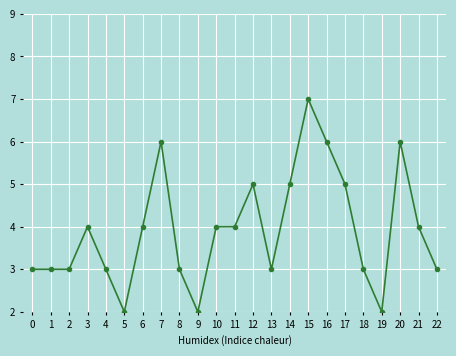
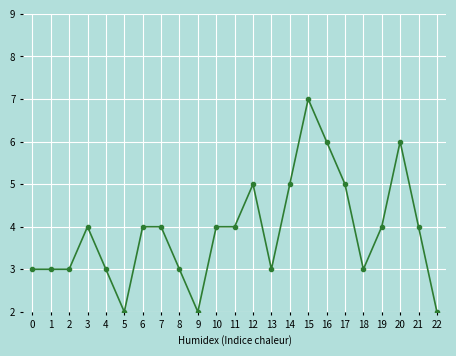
  {
    "0": 3,
    "1": 3,
    "2": 3,
    "3": 4,
    "4": 3,
    "5": 2,
    "6": 4,
-   "7": 6,
+   "7": 4,
    "8": 3,
    "9": 2,
    "10": 4,
    "11": 4,
    "12": 5,
    "13": 3,
    "14": 5,
    "15": 7,
    "16": 6,
    "17": 5,
    "18": 3,
-   "19": 2,
+   "19": 4,
    "20": 6,
    "21": 4,
-   "22": 3
+   "22": 2
  }
